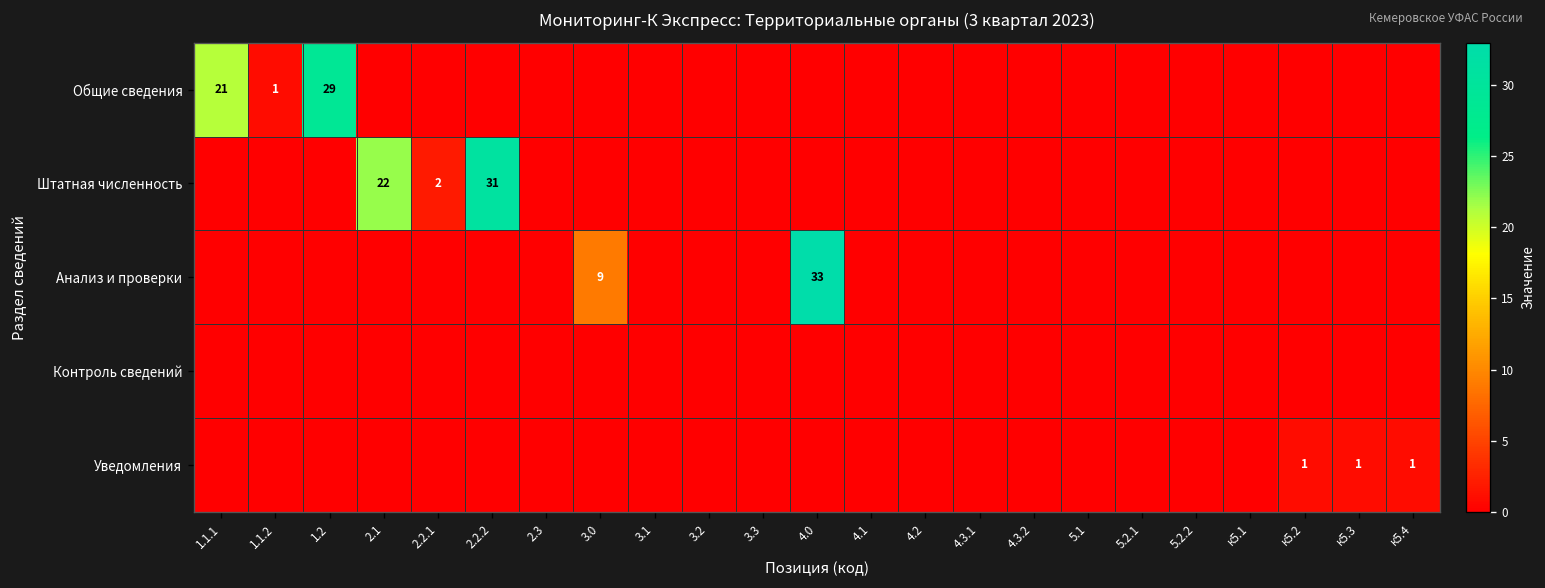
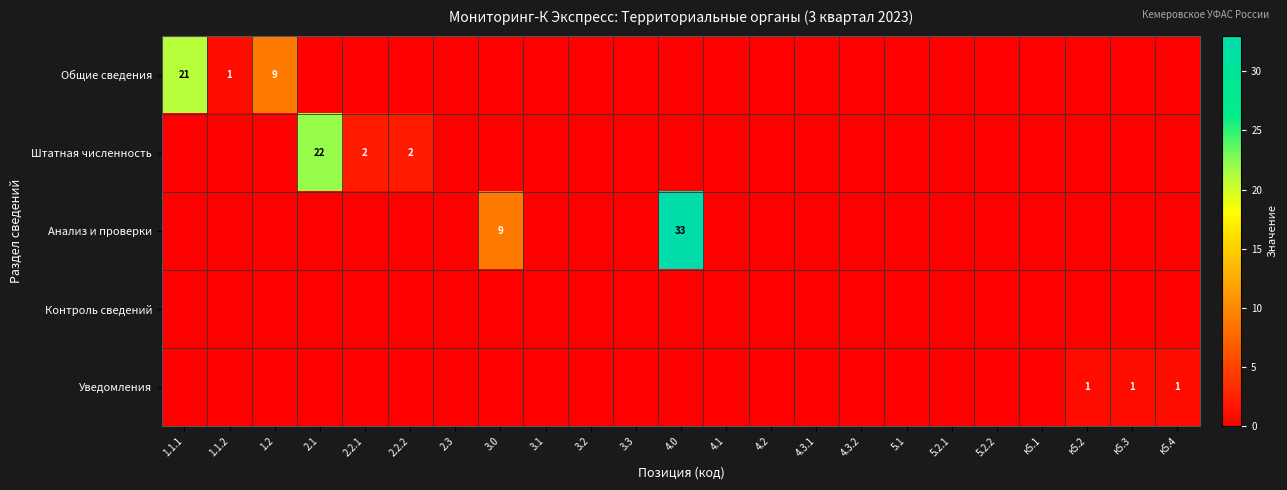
  {
    "Общие сведения": {
      "1.1.1": 21,
      "1.1.2": 1,
-     "1.2": 29
+     "1.2": 9
    },
    "Штатная численность": {
      "2.1": 22,
      "2.2.1": 2,
-     "2.2.2": 31
+     "2.2.2": 2
    },
    "Анализ и проверки": {
      "3.0": 9,
      "4.0": 33
    },
    "Уведомления": {
      "к5.2": 1,
      "к5.3": 1,
      "к5.4": 1
    }
  }
